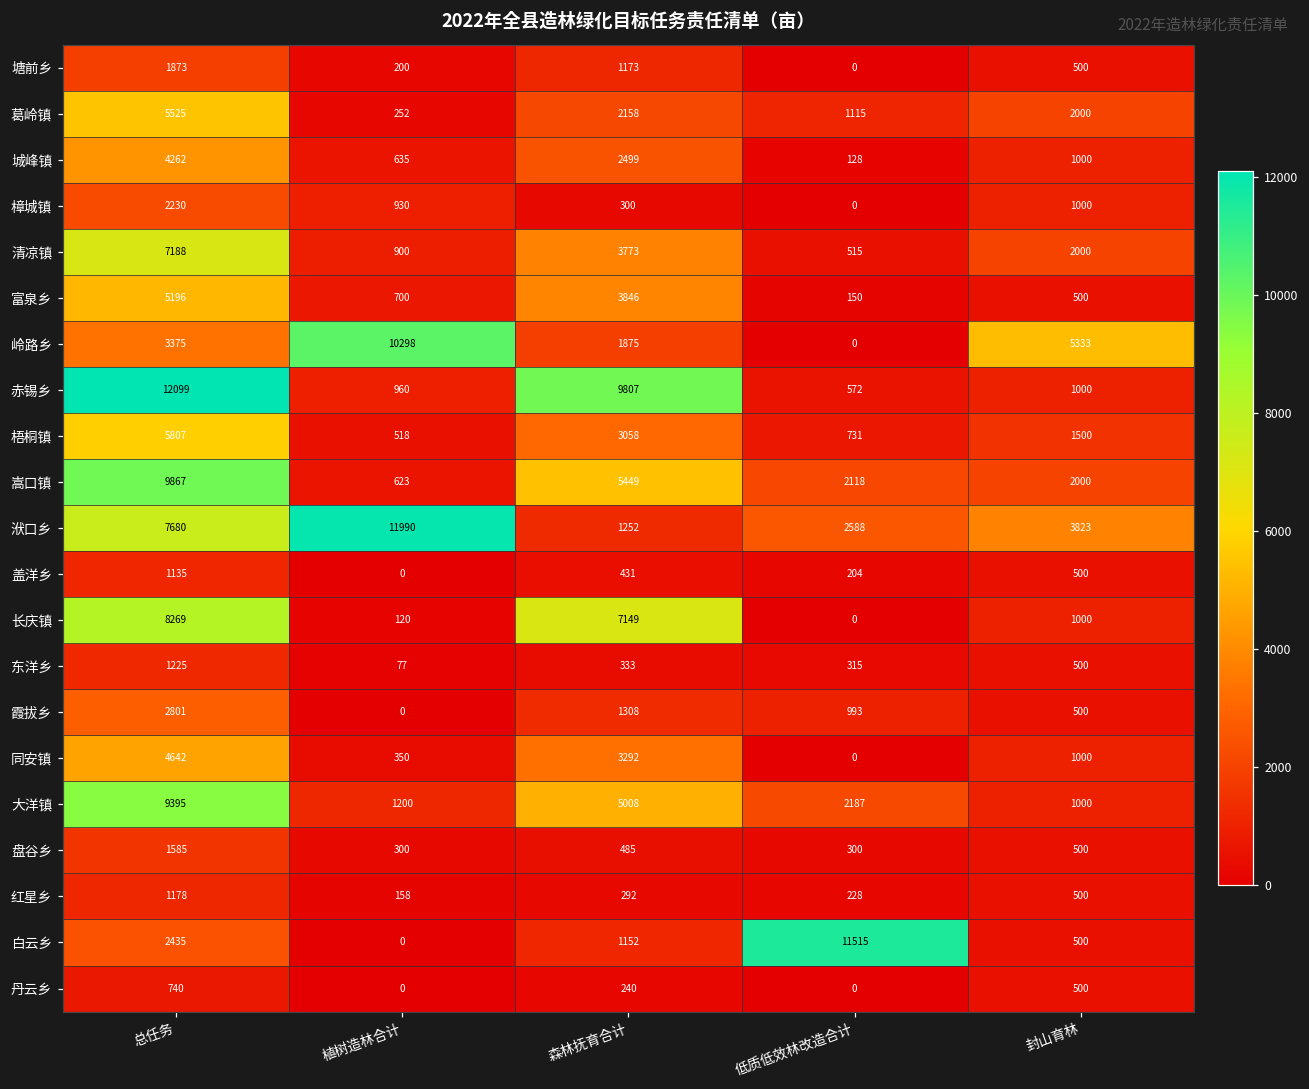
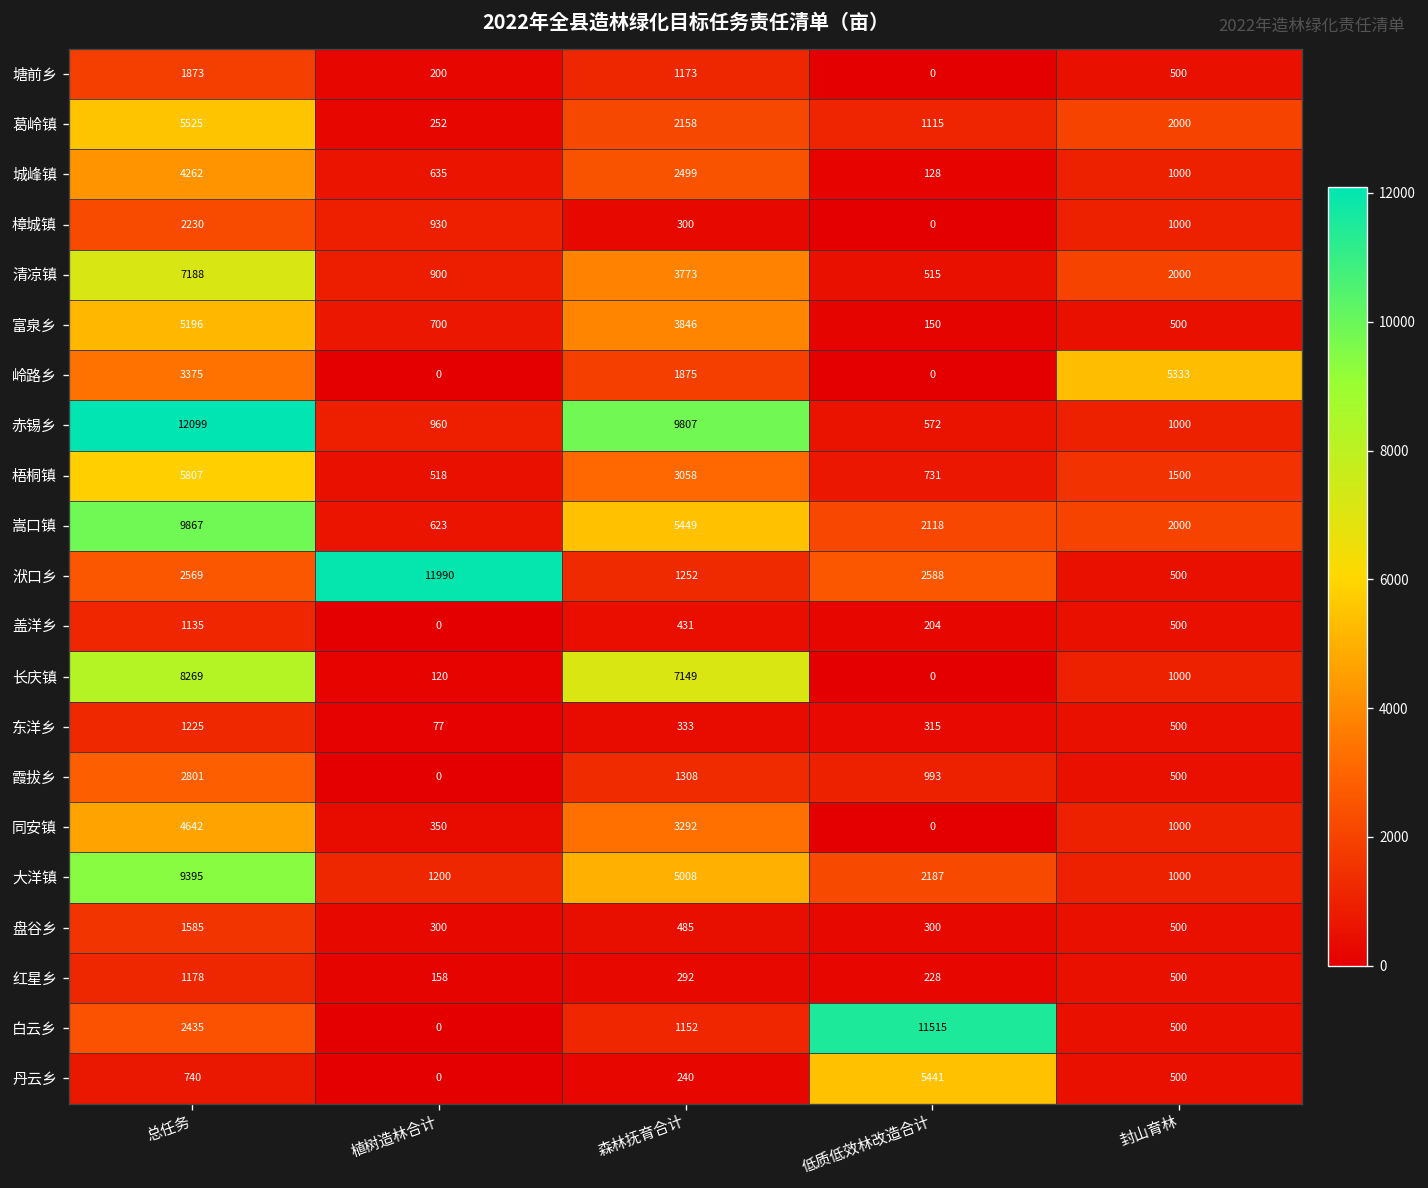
  {
    "塘前乡": {
      "总任务": 1873,
      "植树造林合计": 200,
      "森林抚育合计": 1173,
      "低质低效林改造合计": 0,
      "封山育林": 500
    },
    "葛岭镇": {
      "总任务": 5525,
      "植树造林合计": 252,
      "森林抚育合计": 2158,
      "低质低效林改造合计": 1115,
      "封山育林": 2000
    },
    "城峰镇": {
      "总任务": 4262,
      "植树造林合计": 635,
      "森林抚育合计": 2499,
      "低质低效林改造合计": 128,
      "封山育林": 1000
    },
    "樟城镇": {
      "总任务": 2230,
      "植树造林合计": 930,
      "森林抚育合计": 300,
      "低质低效林改造合计": 0,
      "封山育林": 1000
    },
    "清凉镇": {
      "总任务": 7188,
      "植树造林合计": 900,
      "森林抚育合计": 3773,
      "低质低效林改造合计": 515,
      "封山育林": 2000
    },
    "富泉乡": {
      "总任务": 5196,
      "植树造林合计": 700,
      "森林抚育合计": 3846,
      "低质低效林改造合计": 150,
      "封山育林": 500
    },
    "岭路乡": {
      "总任务": 3375,
-     "植树造林合计": 10298,
+     "植树造林合计": 0,
      "森林抚育合计": 1875,
      "低质低效林改造合计": 0,
      "封山育林": 5333
    },
    "赤锡乡": {
      "总任务": 12099,
      "植树造林合计": 960,
      "森林抚育合计": 9807,
      "低质低效林改造合计": 572,
      "封山育林": 1000
    },
    "梧桐镇": {
      "总任务": 5807,
      "植树造林合计": 518,
      "森林抚育合计": 3058,
      "低质低效林改造合计": 731,
      "封山育林": 1500
    },
    "嵩口镇": {
      "总任务": 9867,
      "植树造林合计": 623,
      "森林抚育合计": 5449,
      "低质低效林改造合计": 2118,
      "封山育林": 2000
    },
    "洑口乡": {
-     "总任务": 7680,
+     "总任务": 2569,
      "植树造林合计": 11990,
      "森林抚育合计": 1252,
      "低质低效林改造合计": 2588,
-     "封山育林": 3823
+     "封山育林": 500
    },
    "盖洋乡": {
      "总任务": 1135,
      "植树造林合计": 0,
      "森林抚育合计": 431,
      "低质低效林改造合计": 204,
      "封山育林": 500
    },
    "长庆镇": {
      "总任务": 8269,
      "植树造林合计": 120,
      "森林抚育合计": 7149,
      "低质低效林改造合计": 0,
      "封山育林": 1000
    },
    "东洋乡": {
      "总任务": 1225,
      "植树造林合计": 77,
      "森林抚育合计": 333,
      "低质低效林改造合计": 315,
      "封山育林": 500
    },
    "霞拔乡": {
      "总任务": 2801,
      "植树造林合计": 0,
      "森林抚育合计": 1308,
      "低质低效林改造合计": 993,
      "封山育林": 500
    },
    "同安镇": {
      "总任务": 4642,
      "植树造林合计": 350,
      "森林抚育合计": 3292,
      "低质低效林改造合计": 0,
      "封山育林": 1000
    },
    "大洋镇": {
      "总任务": 9395,
      "植树造林合计": 1200,
      "森林抚育合计": 5008,
      "低质低效林改造合计": 2187,
      "封山育林": 1000
    },
    "盘谷乡": {
      "总任务": 1585,
      "植树造林合计": 300,
      "森林抚育合计": 485,
      "低质低效林改造合计": 300,
      "封山育林": 500
    },
    "红星乡": {
      "总任务": 1178,
      "植树造林合计": 158,
      "森林抚育合计": 292,
      "低质低效林改造合计": 228,
      "封山育林": 500
    },
    "白云乡": {
      "总任务": 2435,
      "植树造林合计": 0,
      "森林抚育合计": 1152,
      "低质低效林改造合计": 11515,
      "封山育林": 500
    },
    "丹云乡": {
      "总任务": 740,
      "植树造林合计": 0,
      "森林抚育合计": 240,
-     "低质低效林改造合计": 0,
+     "低质低效林改造合计": 5441,
      "封山育林": 500
    }
  }
